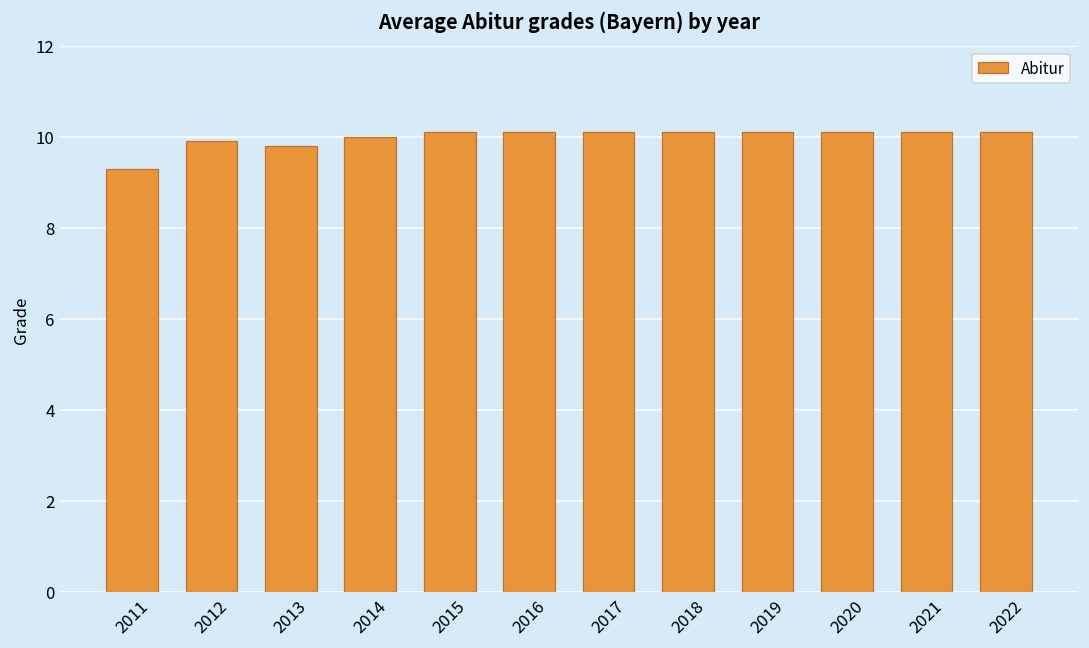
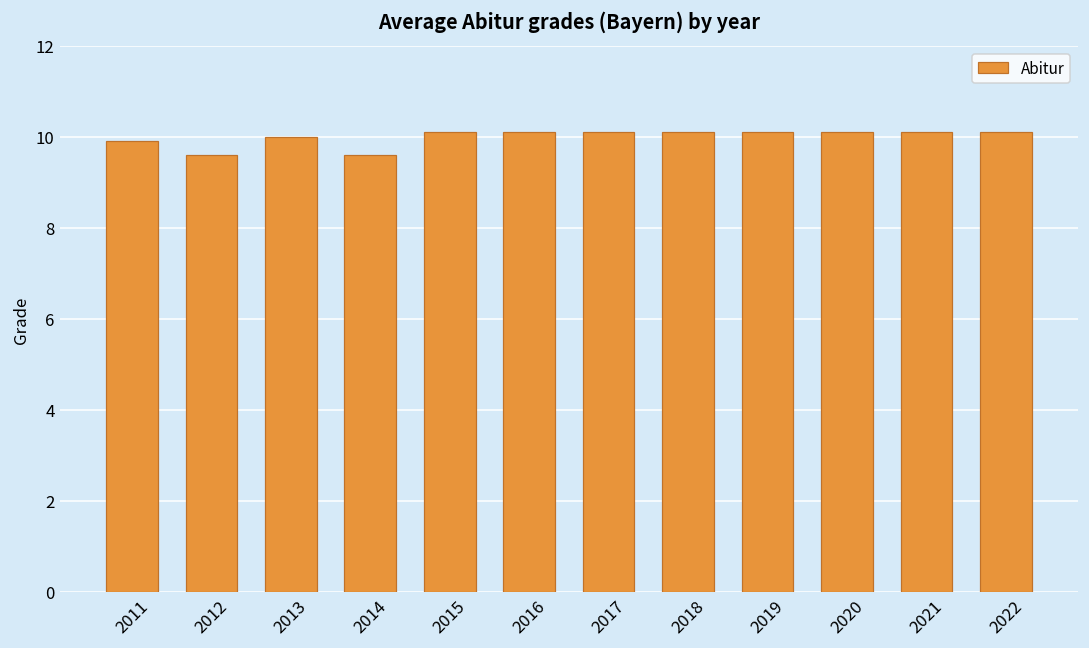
  {
-   "2011": 9.3,
-   "2012": 9.9,
-   "2013": 9.8,
-   "2014": 10.0,
+   "2011": 9.9,
+   "2012": 9.6,
+   "2013": 10.0,
+   "2014": 9.6,
    "2015": 10.1,
    "2016": 10.1,
    "2017": 10.1,
    "2018": 10.1,
    "2019": 10.1,
    "2020": 10.1,
    "2021": 10.1,
    "2022": 10.1
  }
